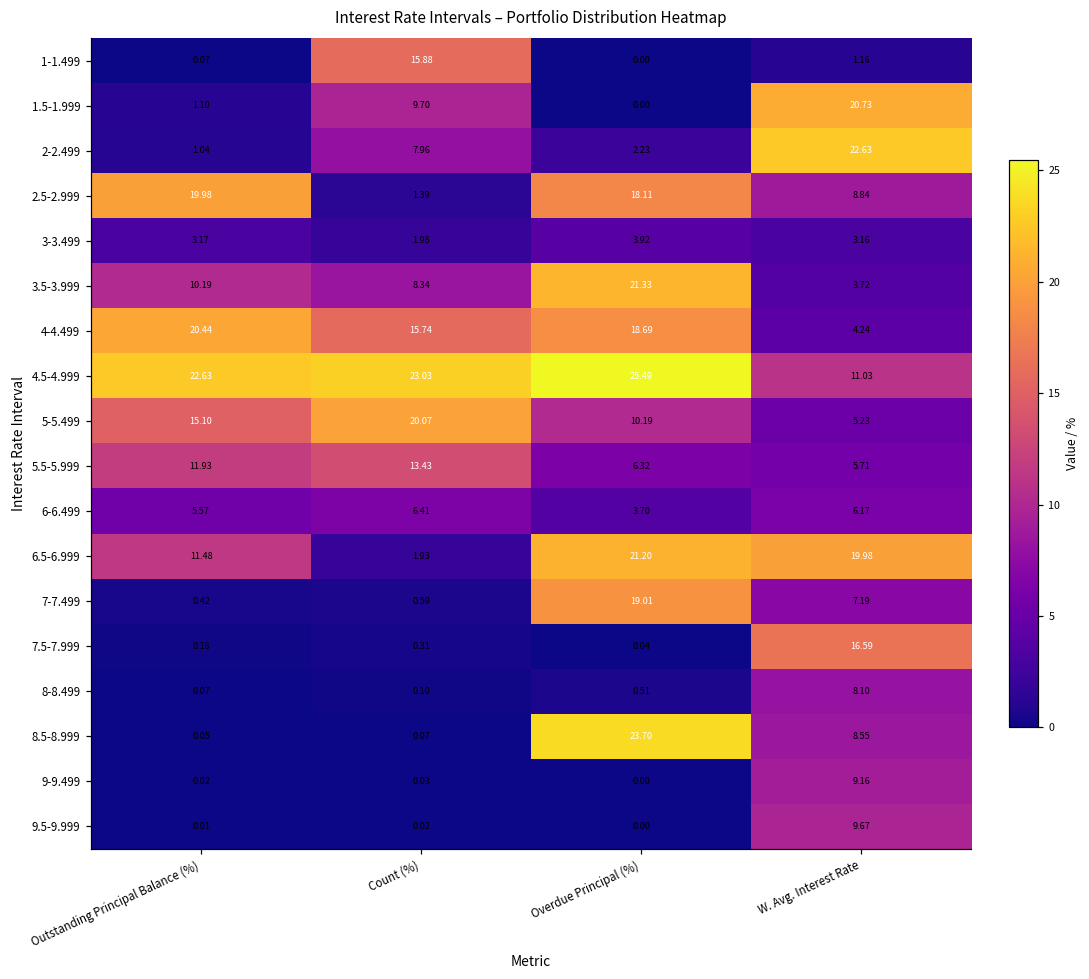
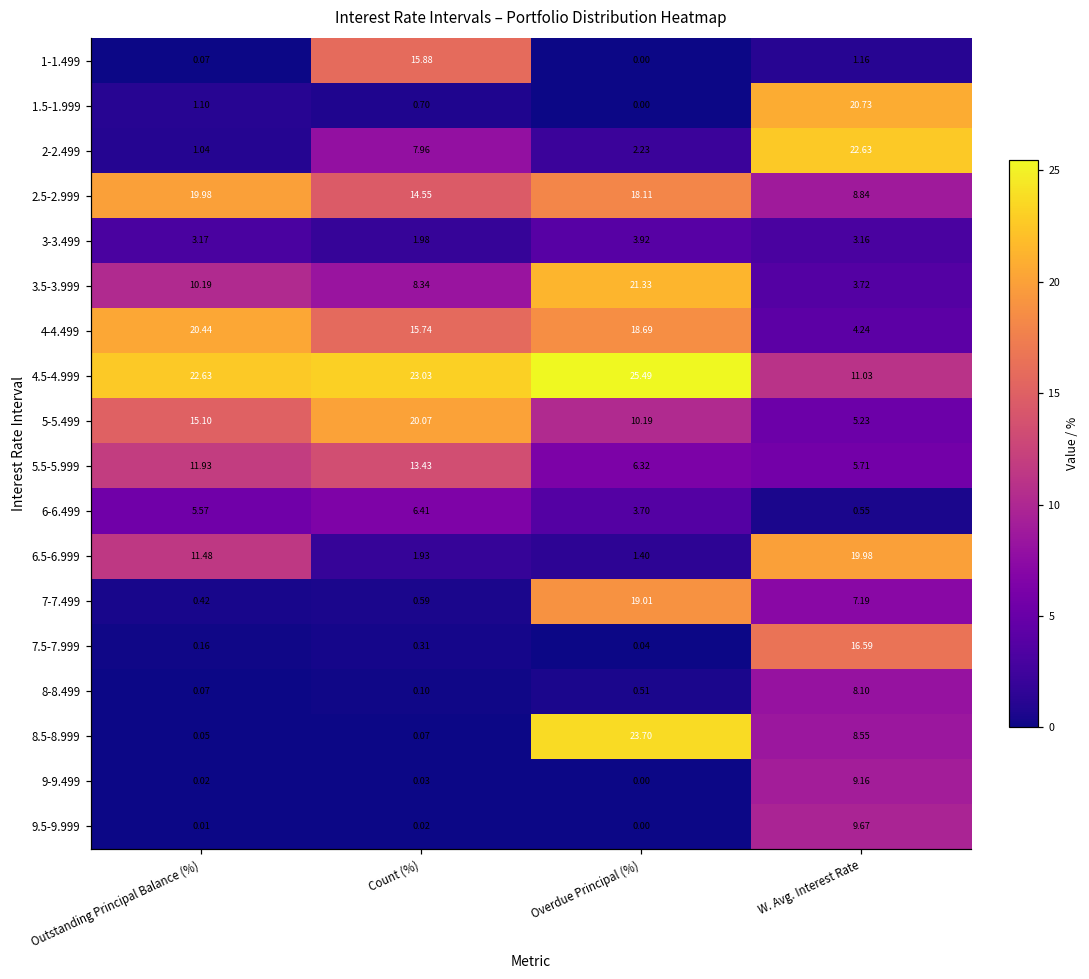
  {
    "1-1.499": {
      "Outstanding Principal Balance (%)": 0.07,
      "Count (%)": 15.88,
      "Overdue Principal (%)": 0.00,
      "W. Avg. Interest Rate": 1.16
    },
    "1.5-1.999": {
      "Outstanding Principal Balance (%)": 1.10,
-     "Count (%)": 9.70,
+     "Count (%)": 0.70,
      "Overdue Principal (%)": 0.00,
      "W. Avg. Interest Rate": 20.73
    },
    "2-2.499": {
      "Outstanding Principal Balance (%)": 1.04,
      "Count (%)": 7.96,
      "Overdue Principal (%)": 2.23,
      "W. Avg. Interest Rate": 22.63
    },
    "2.5-2.999": {
      "Outstanding Principal Balance (%)": 19.98,
-     "Count (%)": 1.39,
+     "Count (%)": 14.55,
      "Overdue Principal (%)": 18.11,
      "W. Avg. Interest Rate": 8.84
    },
    "3-3.499": {
      "Outstanding Principal Balance (%)": 3.17,
      "Count (%)": 1.98,
      "Overdue Principal (%)": 3.92,
      "W. Avg. Interest Rate": 3.16
    },
    "3.5-3.999": {
      "Outstanding Principal Balance (%)": 10.19,
      "Count (%)": 8.34,
      "Overdue Principal (%)": 21.33,
      "W. Avg. Interest Rate": 3.72
    },
    "4-4.499": {
      "Outstanding Principal Balance (%)": 20.44,
      "Count (%)": 15.74,
      "Overdue Principal (%)": 18.69,
      "W. Avg. Interest Rate": 4.24
    },
    "4.5-4.999": {
      "Outstanding Principal Balance (%)": 22.63,
      "Count (%)": 23.03,
      "Overdue Principal (%)": 25.49,
      "W. Avg. Interest Rate": 11.03
    },
    "5-5.499": {
      "Outstanding Principal Balance (%)": 15.10,
      "Count (%)": 20.07,
      "Overdue Principal (%)": 10.19,
      "W. Avg. Interest Rate": 5.23
    },
    "5.5-5.999": {
      "Outstanding Principal Balance (%)": 11.93,
      "Count (%)": 13.43,
      "Overdue Principal (%)": 6.32,
      "W. Avg. Interest Rate": 5.71
    },
    "6-6.499": {
      "Outstanding Principal Balance (%)": 5.57,
      "Count (%)": 6.41,
      "Overdue Principal (%)": 3.70,
-     "W. Avg. Interest Rate": 6.17
+     "W. Avg. Interest Rate": 0.55
    },
    "6.5-6.999": {
      "Outstanding Principal Balance (%)": 11.48,
      "Count (%)": 1.93,
-     "Overdue Principal (%)": 21.20,
+     "Overdue Principal (%)": 1.40,
      "W. Avg. Interest Rate": 19.98
    },
    "7-7.499": {
      "Outstanding Principal Balance (%)": 0.42,
      "Count (%)": 0.59,
      "Overdue Principal (%)": 19.01,
      "W. Avg. Interest Rate": 7.19
    },
    "7.5-7.999": {
      "Outstanding Principal Balance (%)": 0.16,
      "Count (%)": 0.31,
      "Overdue Principal (%)": 0.04,
      "W. Avg. Interest Rate": 16.59
    },
    "8-8.499": {
      "Outstanding Principal Balance (%)": 0.07,
      "Count (%)": 0.10,
      "Overdue Principal (%)": 0.51,
      "W. Avg. Interest Rate": 8.10
    },
    "8.5-8.999": {
      "Outstanding Principal Balance (%)": 0.05,
      "Count (%)": 0.07,
      "Overdue Principal (%)": 23.70,
      "W. Avg. Interest Rate": 8.55
    },
    "9-9.499": {
      "Outstanding Principal Balance (%)": 0.02,
      "Count (%)": 0.03,
      "Overdue Principal (%)": 0.00,
      "W. Avg. Interest Rate": 9.16
    },
    "9.5-9.999": {
      "Outstanding Principal Balance (%)": 0.01,
      "Count (%)": 0.02,
      "Overdue Principal (%)": 0.00,
      "W. Avg. Interest Rate": 9.67
    }
  }
